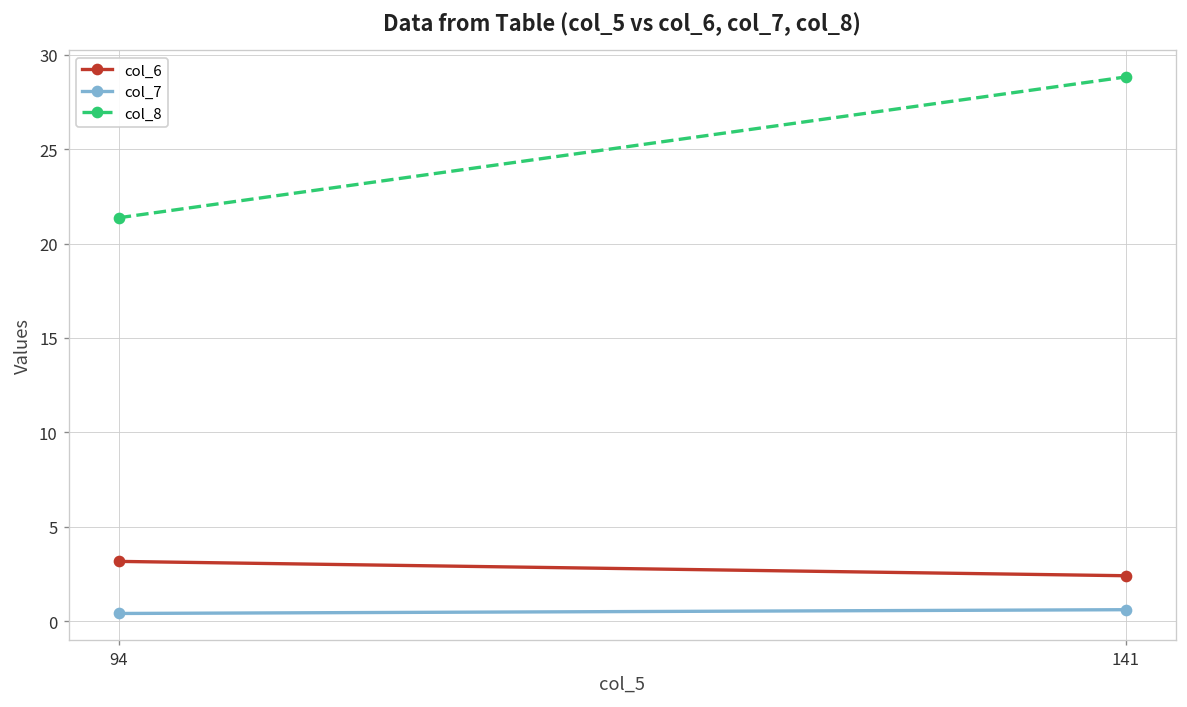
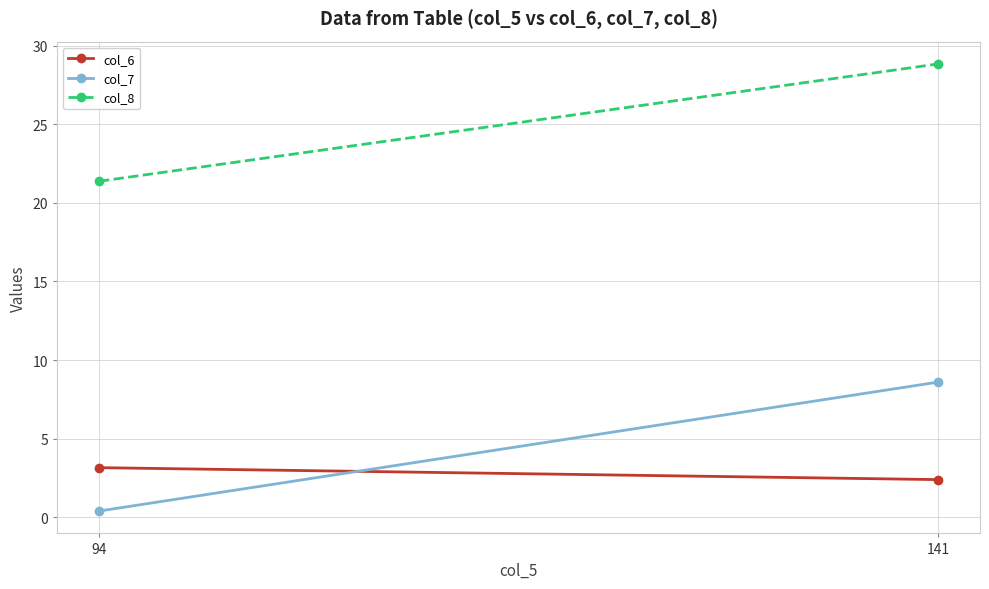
  {
    "col_6": {
      "94": 3.2,
      "141": 2.4
    },
    "col_7": {
      "94": 0.4,
-     "141": 0.6
+     "141": 8.6
    },
    "col_8": {
      "94": 21.4,
      "141": 28.8
    }
  }
